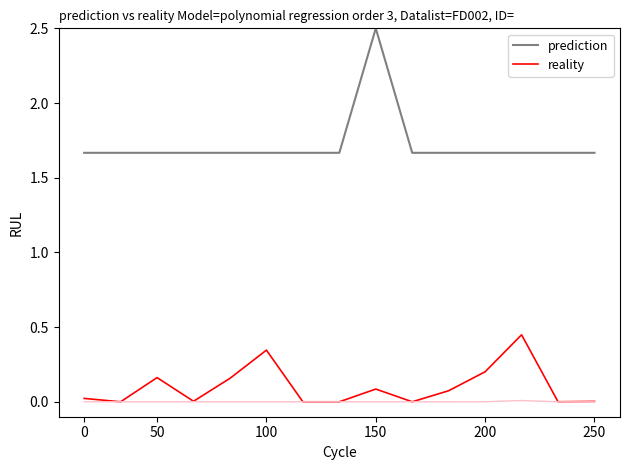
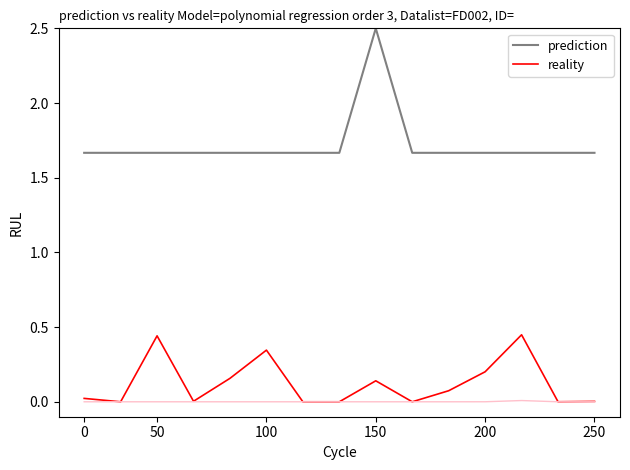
  {
    "reality": {
      "0": 0.02,
-     "50": 0.16,
+     "50": 0.44,
      "100": 0.35,
-     "150": 0.09,
+     "150": 0.14,
      "200": 0.20
    },
    "prediction": {
      "0": 1.67,
      "50": 1.67,
      "100": 1.67,
      "150": 2.50,
      "200": 1.67,
      "250": 1.67
    }
  }
